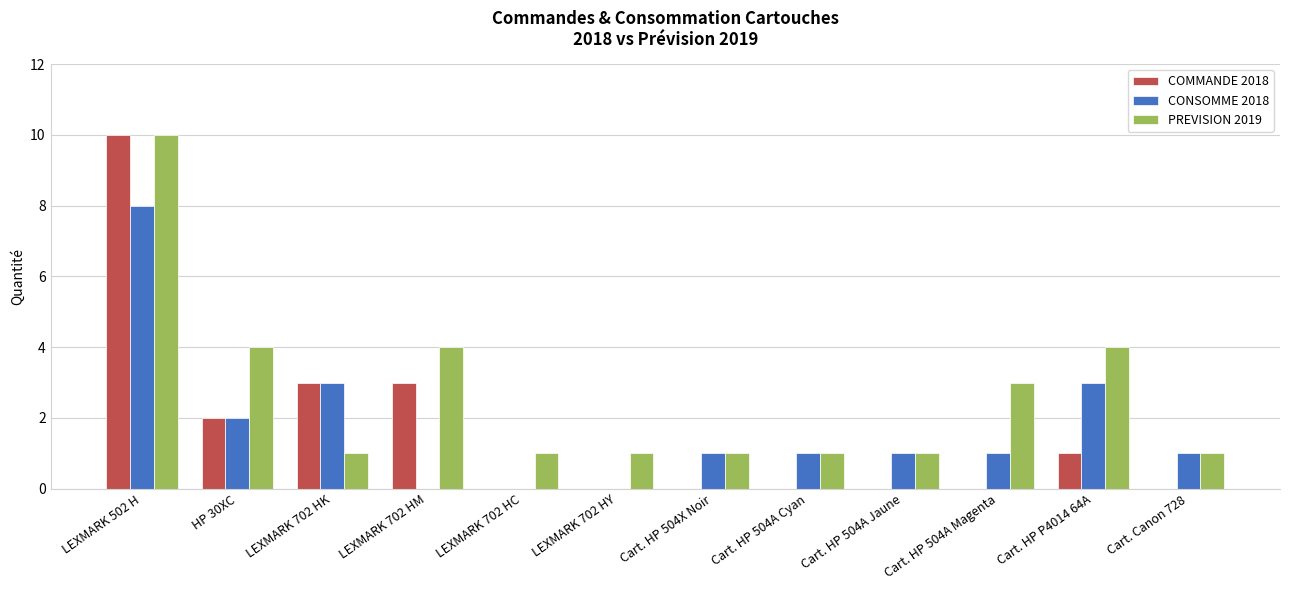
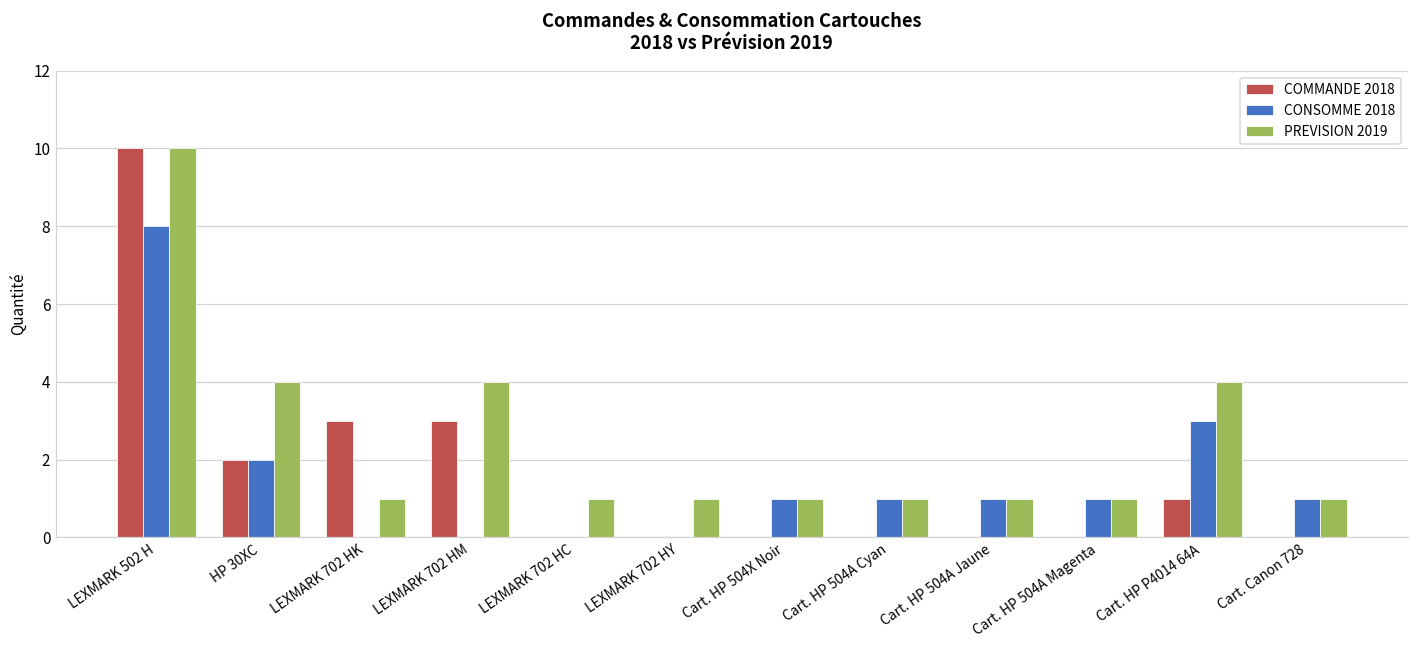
  {
    "COMMANDE 2018": {
      "LEXMARK 502 H": 10,
      "HP 30XC": 2,
      "LEXMARK 702 HK": 3,
      "LEXMARK 702 HM": 3,
      "LEXMARK 702 HC": 0,
      "LEXMARK 702 HY": 0,
      "Cart. HP 504X Noir": 0,
      "Cart. HP 504A Cyan": 0,
      "Cart. HP 504A Jaune": 0,
      "Cart. HP 504A Magenta": 0,
      "Cart. HP P4014 64A": 1,
      "Cart. Canon 728": 0
    },
    "CONSOMME 2018": {
      "LEXMARK 502 H": 8,
      "HP 30XC": 2,
-     "LEXMARK 702 HK": 3,
+     "LEXMARK 702 HK": 0,
      "LEXMARK 702 HM": 0,
      "LEXMARK 702 HC": 0,
      "LEXMARK 702 HY": 0,
      "Cart. HP 504X Noir": 1,
      "Cart. HP 504A Cyan": 1,
      "Cart. HP 504A Jaune": 1,
      "Cart. HP 504A Magenta": 1,
      "Cart. HP P4014 64A": 3,
      "Cart. Canon 728": 1
    },
    "PREVISION 2019": {
      "LEXMARK 502 H": 10,
      "HP 30XC": 4,
      "LEXMARK 702 HK": 1,
      "LEXMARK 702 HM": 4,
      "LEXMARK 702 HC": 1,
      "LEXMARK 702 HY": 1,
      "Cart. HP 504X Noir": 1,
      "Cart. HP 504A Cyan": 1,
      "Cart. HP 504A Jaune": 1,
-     "Cart. HP 504A Magenta": 3,
+     "Cart. HP 504A Magenta": 1,
      "Cart. HP P4014 64A": 4,
      "Cart. Canon 728": 1
    }
  }
